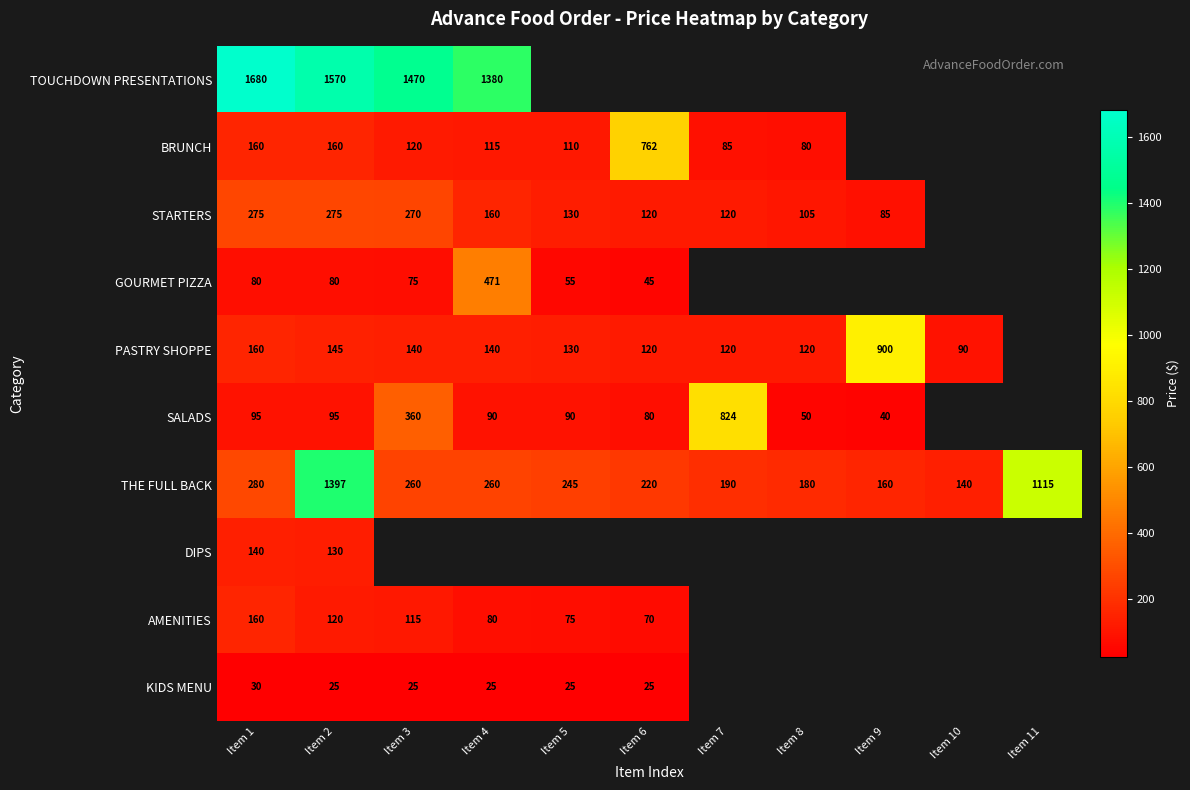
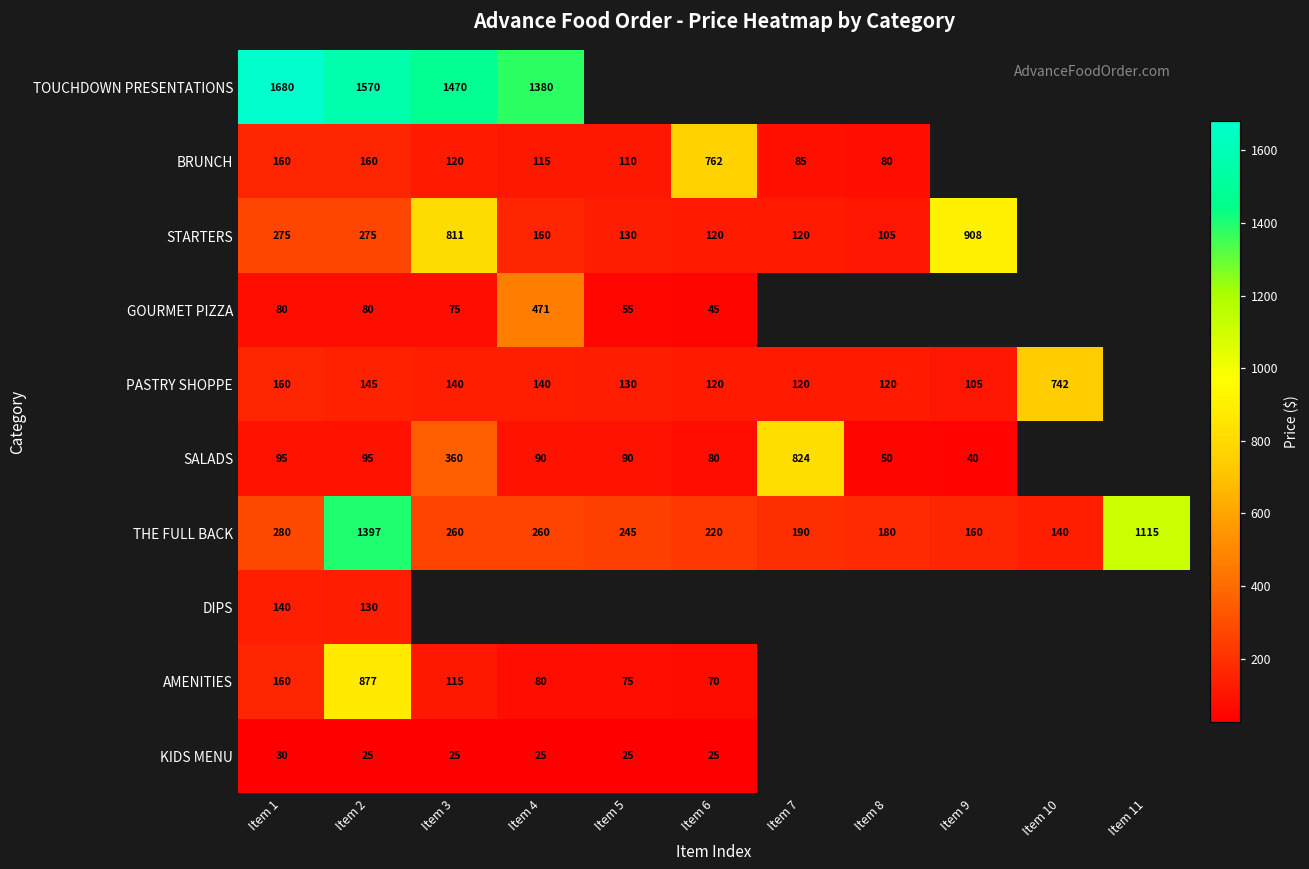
  {
    "TOUCHDOWN PRESENTATIONS": {
      "Item 1": 1680,
      "Item 2": 1570,
      "Item 3": 1470,
      "Item 4": 1380
    },
    "BRUNCH": {
      "Item 1": 160,
      "Item 2": 160,
      "Item 3": 120,
      "Item 4": 115,
      "Item 5": 110,
      "Item 6": 762,
      "Item 7": 85,
      "Item 8": 80
    },
    "STARTERS": {
      "Item 1": 275,
      "Item 2": 275,
-     "Item 3": 270,
+     "Item 3": 811,
      "Item 4": 160,
      "Item 5": 130,
      "Item 6": 120,
      "Item 7": 120,
      "Item 8": 105,
-     "Item 9": 85
+     "Item 9": 908
    },
    "GOURMET PIZZA": {
      "Item 1": 80,
      "Item 2": 80,
      "Item 3": 75,
      "Item 4": 471,
      "Item 5": 55,
      "Item 6": 45
    },
    "PASTRY SHOPPE": {
      "Item 1": 160,
      "Item 2": 145,
      "Item 3": 140,
      "Item 4": 140,
      "Item 5": 130,
      "Item 6": 120,
      "Item 7": 120,
      "Item 8": 120,
-     "Item 9": 900,
-     "Item 10": 90
+     "Item 9": 105,
+     "Item 10": 742
    },
    "SALADS": {
      "Item 1": 95,
      "Item 2": 95,
      "Item 3": 360,
      "Item 4": 90,
      "Item 5": 90,
      "Item 6": 80,
      "Item 7": 824,
      "Item 8": 50,
      "Item 9": 40
    },
    "THE FULL BACK": {
      "Item 1": 280,
      "Item 2": 1397,
      "Item 3": 260,
      "Item 4": 260,
      "Item 5": 245,
      "Item 6": 220,
      "Item 7": 190,
      "Item 8": 180,
      "Item 9": 160,
      "Item 10": 140,
      "Item 11": 1115
    },
    "DIPS": {
      "Item 1": 140,
      "Item 2": 130
    },
    "AMENITIES": {
      "Item 1": 160,
-     "Item 2": 120,
+     "Item 2": 877,
      "Item 3": 115,
      "Item 4": 80,
      "Item 5": 75,
      "Item 6": 70
    },
    "KIDS MENU": {
      "Item 1": 30,
      "Item 2": 25,
      "Item 3": 25,
      "Item 4": 25,
      "Item 5": 25,
      "Item 6": 25
    }
  }
